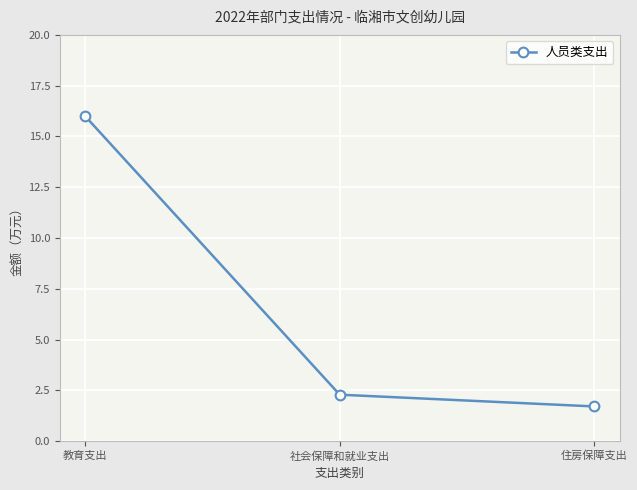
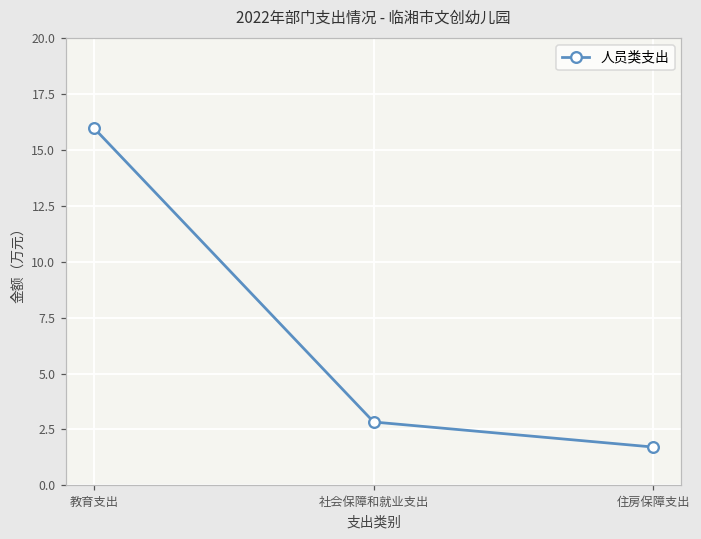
  {
    "教育支出": 16.0,
-   "社会保障和就业支出": 2.3,
+   "社会保障和就业支出": 2.8,
    "住房保障支出": 1.7
  }
